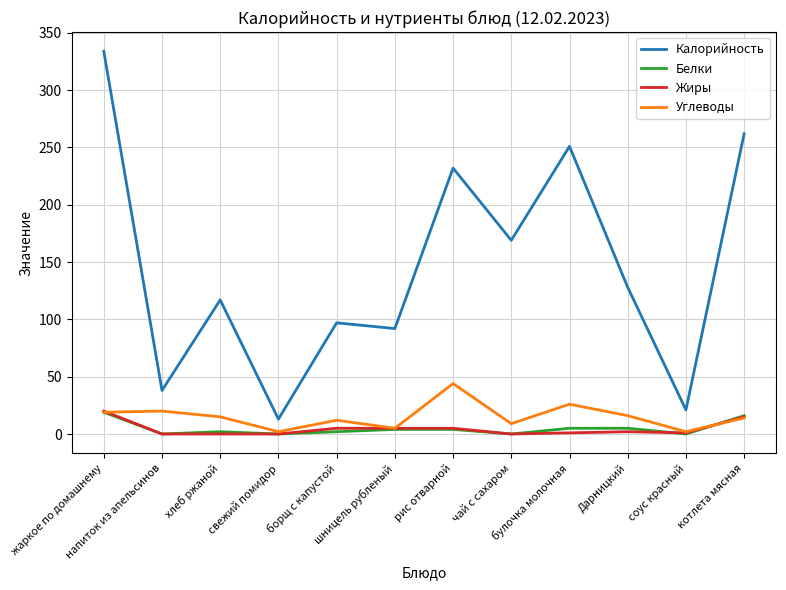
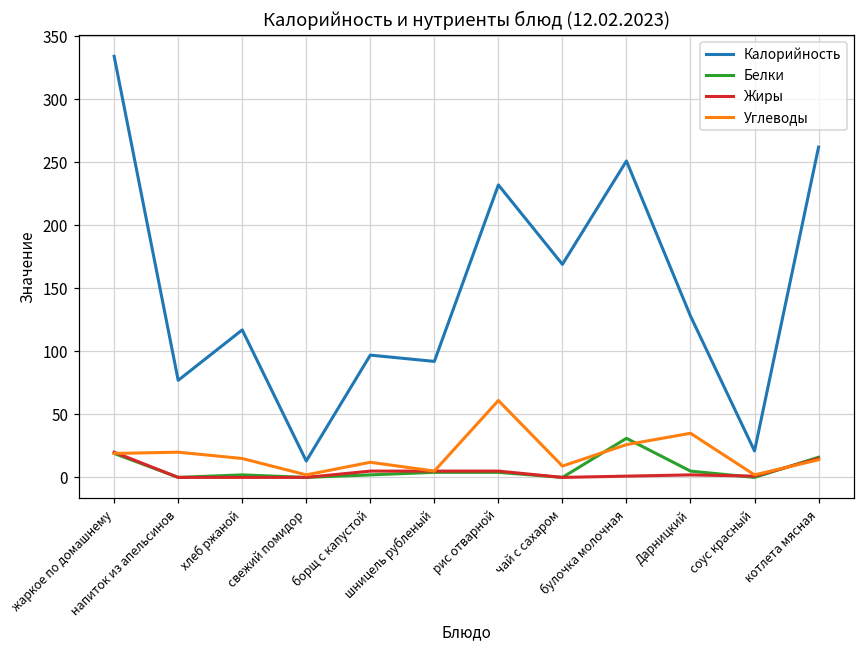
  {
    "Калорийность": {
      "жаркое по домашнему": 334,
-     "напиток из апельсинов": 38,
+     "напиток из апельсинов": 77,
      "хлеб ржаной": 117,
      "свежий помидор": 13,
      "борщ с капустой": 97,
      "шницель рубленый": 92,
      "рис отварной": 232,
      "чай с сахаром": 169,
      "булочка молочная": 251,
      "Дарницкий": 128,
      "соус красный": 21,
      "котлета мясная": 262
    },
    "Белки": {
      "борщ с капустой": 2,
-     "булочка молочная": 5,
+     "булочка молочная": 31,
      "Дарницкий": 5
    },
    "Жиры": {
      "борщ с капустой": 5,
      "булочка молочная": 1,
      "Дарницкий": 2
    },
    "Углеводы": {
      "напиток из апельсинов": 20,
      "хлеб ржаной": 15,
      "борщ с капустой": 12,
-     "рис отварной": 44,
+     "рис отварной": 61,
      "чай с сахаром": 9,
      "булочка молочная": 26,
-     "Дарницкий": 16
+     "Дарницкий": 35
    }
  }
